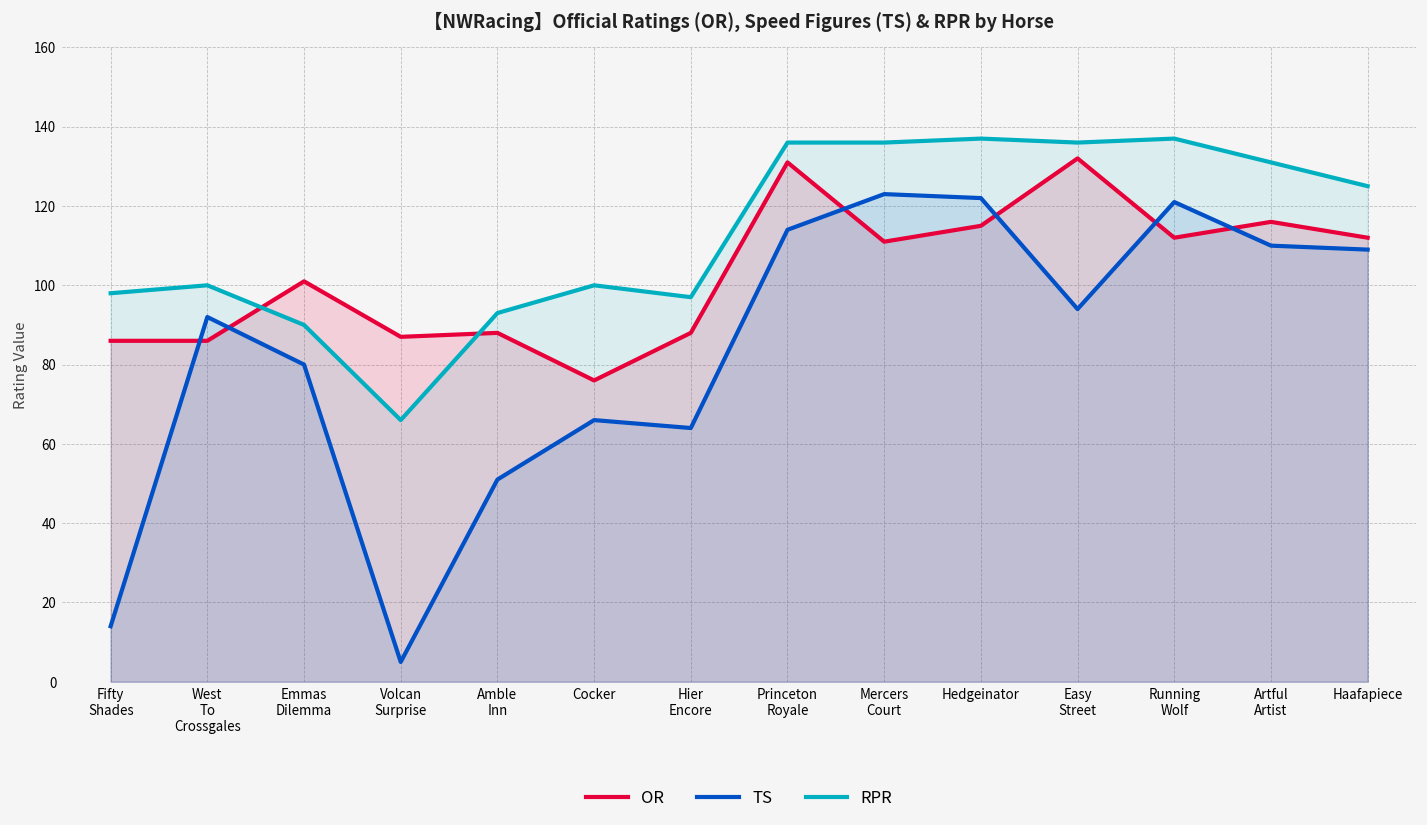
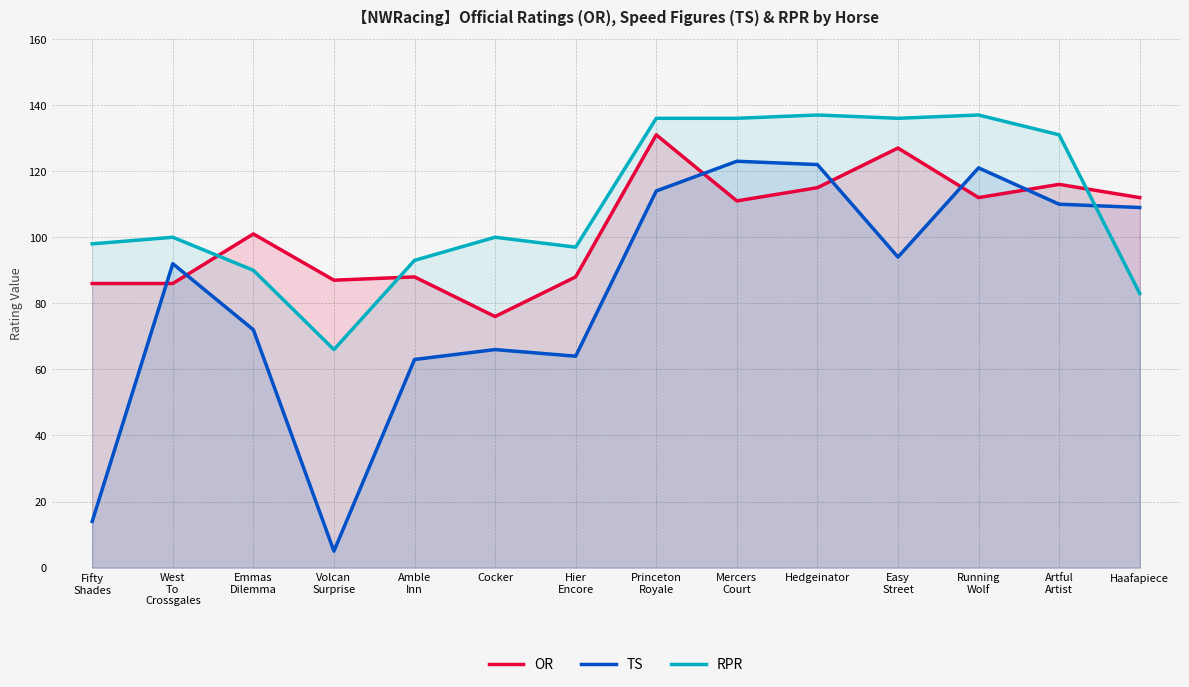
  {
    "OR": {
      "Fifty Shades": 86,
      "West To Crossgales": 86,
      "Emmas Dilemma": 101,
      "Volcan Surprise": 87,
      "Amble Inn": 88,
      "Cocker": 76,
      "Hier Encore": 88,
      "Princeton Royale": 131,
      "Mercers Court": 111,
      "Hedgeinator": 115,
-     "Easy Street": 132,
+     "Easy Street": 127,
      "Running Wolf": 112,
      "Artful Artist": 116,
      "Haafapiece": 112
    },
    "TS": {
      "Fifty Shades": 14,
      "West To Crossgales": 92,
-     "Emmas Dilemma": 80,
+     "Emmas Dilemma": 72,
      "Volcan Surprise": 5,
-     "Amble Inn": 51,
+     "Amble Inn": 63,
      "Cocker": 66,
      "Hier Encore": 64,
      "Princeton Royale": 114,
      "Mercers Court": 123,
      "Hedgeinator": 122,
      "Easy Street": 94,
      "Running Wolf": 121,
      "Artful Artist": 110,
      "Haafapiece": 109
    },
    "RPR": {
      "Fifty Shades": 98,
      "West To Crossgales": 100,
      "Emmas Dilemma": 90,
      "Volcan Surprise": 66,
      "Amble Inn": 93,
      "Cocker": 100,
      "Hier Encore": 97,
      "Princeton Royale": 136,
      "Mercers Court": 136,
      "Hedgeinator": 137,
      "Easy Street": 136,
      "Running Wolf": 137,
      "Artful Artist": 131,
-     "Haafapiece": 125
+     "Haafapiece": 83
    }
  }
